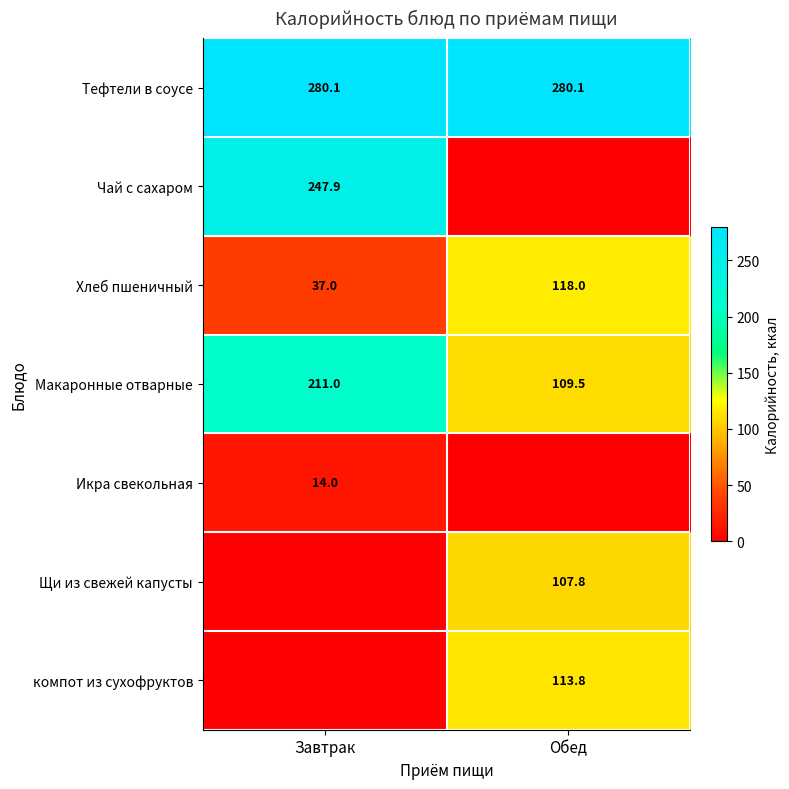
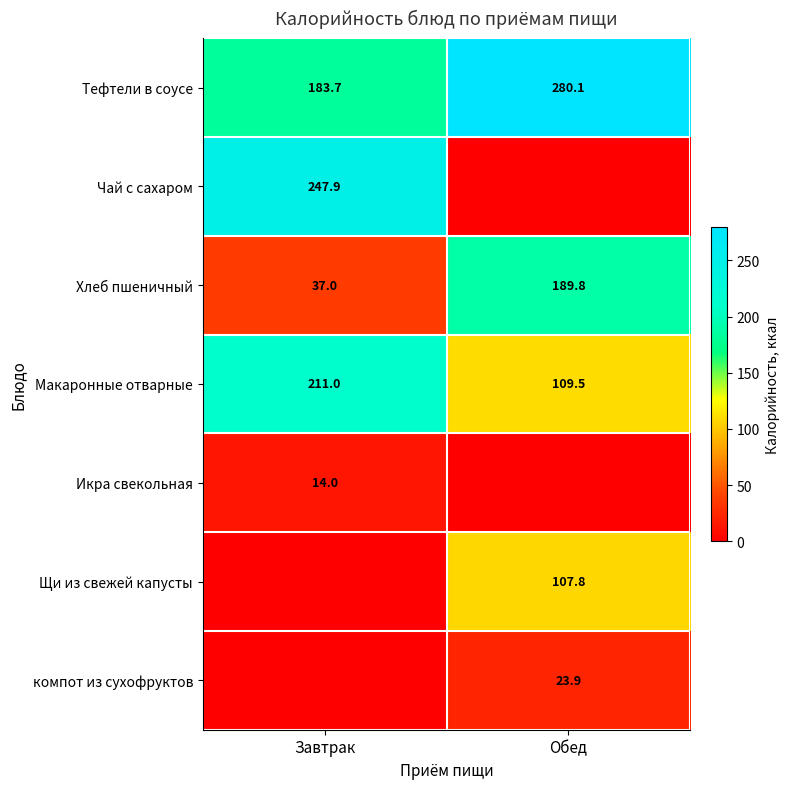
  {
    "Тефтели в соусе": {
-     "Завтрак": 280.1,
+     "Завтрак": 183.7,
      "Обед": 280.1
    },
    "Чай с сахаром": {
      "Завтрак": 247.9
    },
    "Хлеб пшеничный": {
      "Завтрак": 37.0,
-     "Обед": 118.0
+     "Обед": 189.8
    },
    "Макаронные отварные": {
      "Завтрак": 211.0,
      "Обед": 109.5
    },
    "Икра свекольная": {
      "Завтрак": 14.0
    },
    "Щи из свежей капусты": {
      "Обед": 107.8
    },
    "компот из сухофруктов": {
-     "Обед": 113.8
+     "Обед": 23.9
    }
  }
